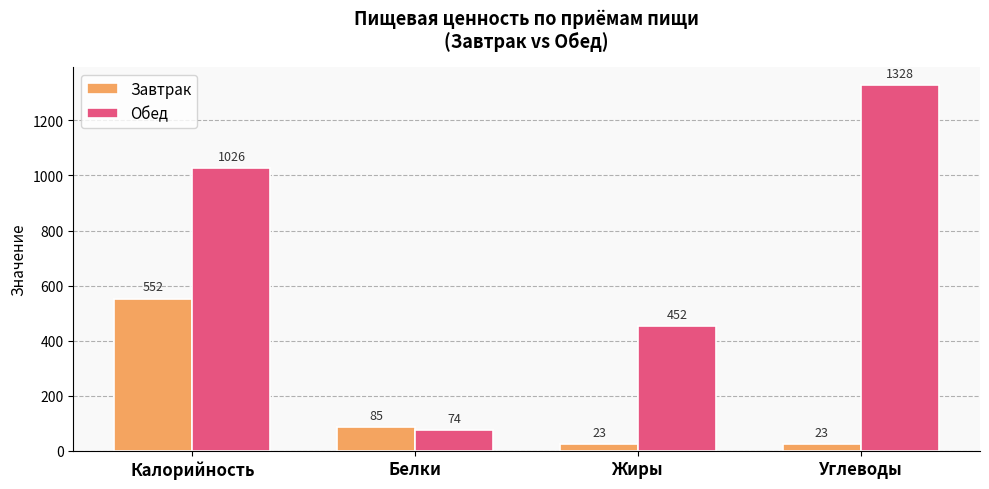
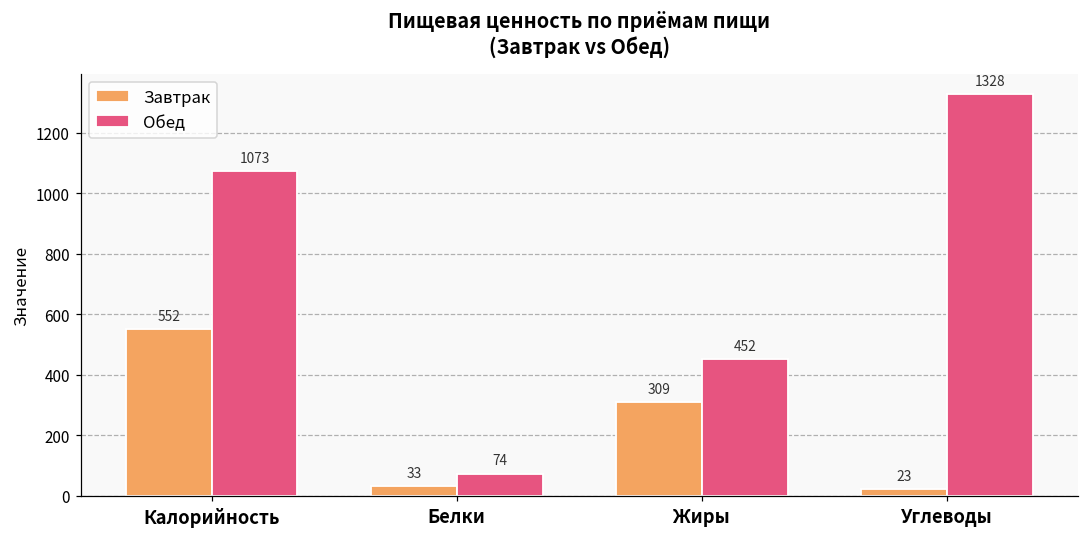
  {
    "Завтрак": {
      "Калорийность": 552,
-     "Белки": 85,
-     "Жиры": 23,
+     "Белки": 33,
+     "Жиры": 309,
      "Углеводы": 23
    },
    "Обед": {
-     "Калорийность": 1026,
+     "Калорийность": 1073,
      "Белки": 74,
      "Жиры": 452,
      "Углеводы": 1328
    }
  }
